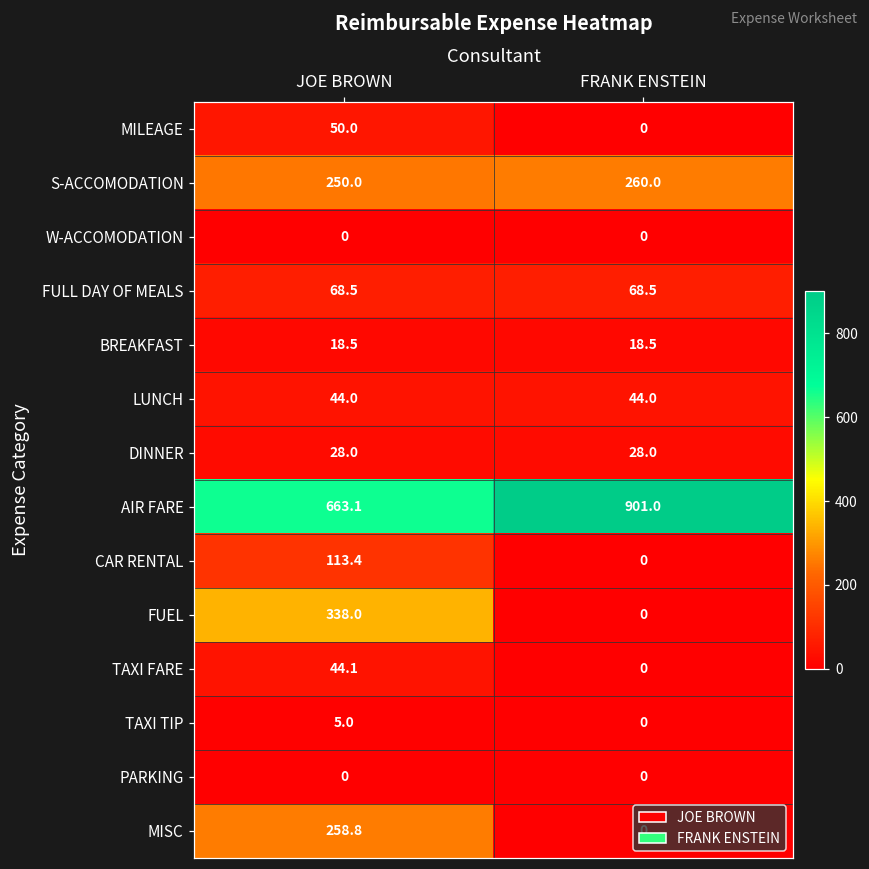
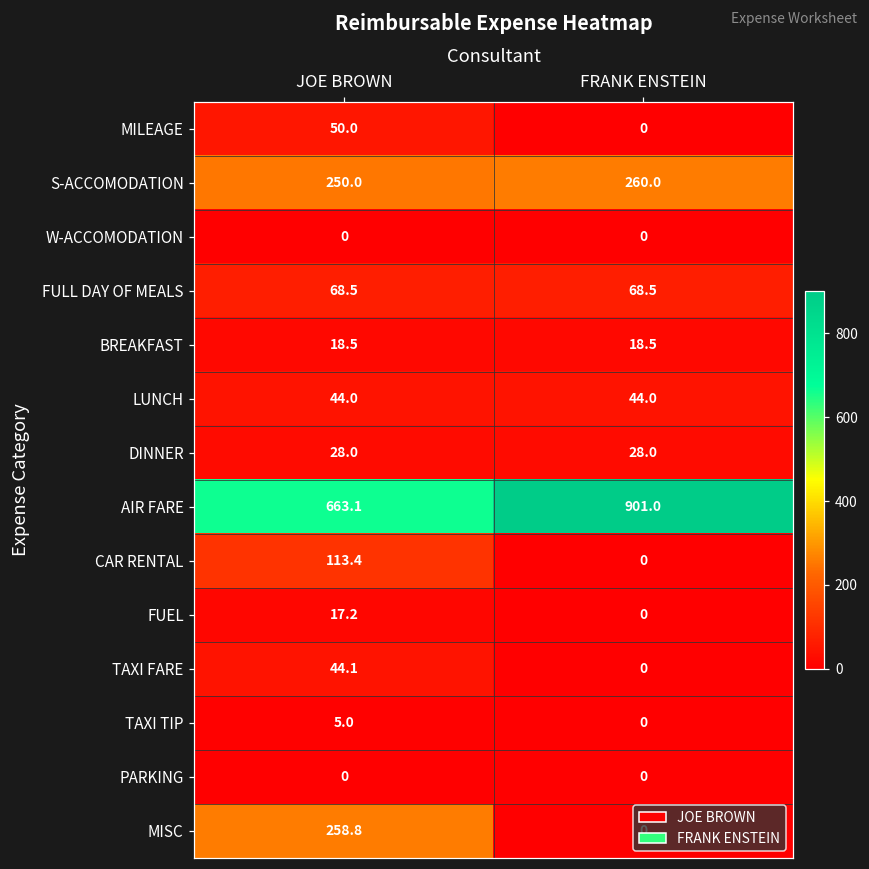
  {
    "MILEAGE": {
      "JOE BROWN": 50.0,
      "FRANK ENSTEIN": 0
    },
    "S-ACCOMODATION": {
      "JOE BROWN": 250.0,
      "FRANK ENSTEIN": 260.0
    },
    "W-ACCOMODATION": {
      "JOE BROWN": 0,
      "FRANK ENSTEIN": 0
    },
    "FULL DAY OF MEALS": {
      "JOE BROWN": 68.5,
      "FRANK ENSTEIN": 68.5
    },
    "BREAKFAST": {
      "JOE BROWN": 18.5,
      "FRANK ENSTEIN": 18.5
    },
    "LUNCH": {
      "JOE BROWN": 44.0,
      "FRANK ENSTEIN": 44.0
    },
    "DINNER": {
      "JOE BROWN": 28.0,
      "FRANK ENSTEIN": 28.0
    },
    "AIR FARE": {
      "JOE BROWN": 663.1,
      "FRANK ENSTEIN": 901.0
    },
    "CAR RENTAL": {
      "JOE BROWN": 113.4,
      "FRANK ENSTEIN": 0
    },
    "FUEL": {
-     "JOE BROWN": 338.0,
+     "JOE BROWN": 17.2,
      "FRANK ENSTEIN": 0
    },
    "TAXI FARE": {
      "JOE BROWN": 44.1,
      "FRANK ENSTEIN": 0
    },
    "TAXI TIP": {
      "JOE BROWN": 5.0,
      "FRANK ENSTEIN": 0
    },
    "PARKING": {
      "JOE BROWN": 0,
      "FRANK ENSTEIN": 0
    },
    "MISC": {
      "JOE BROWN": 258.8
    }
  }
